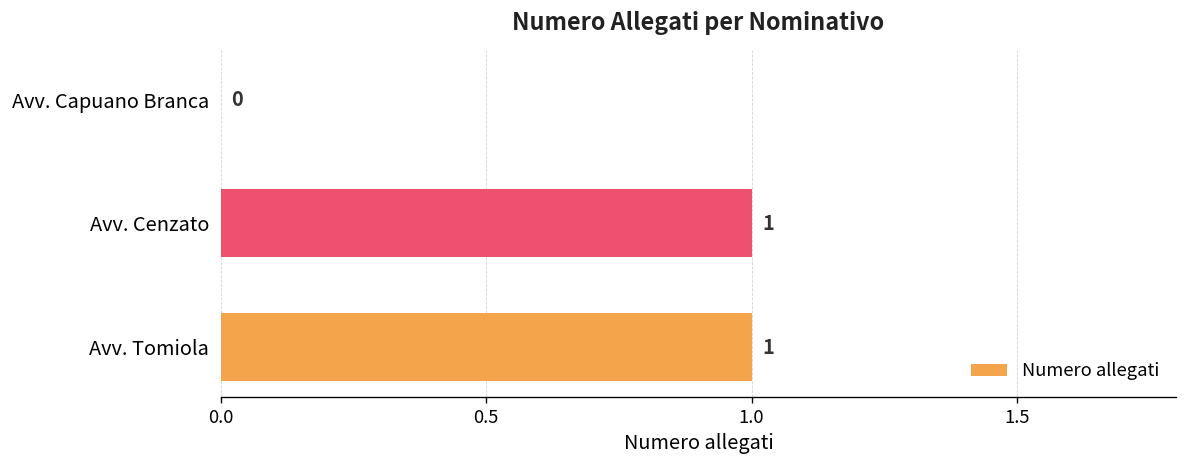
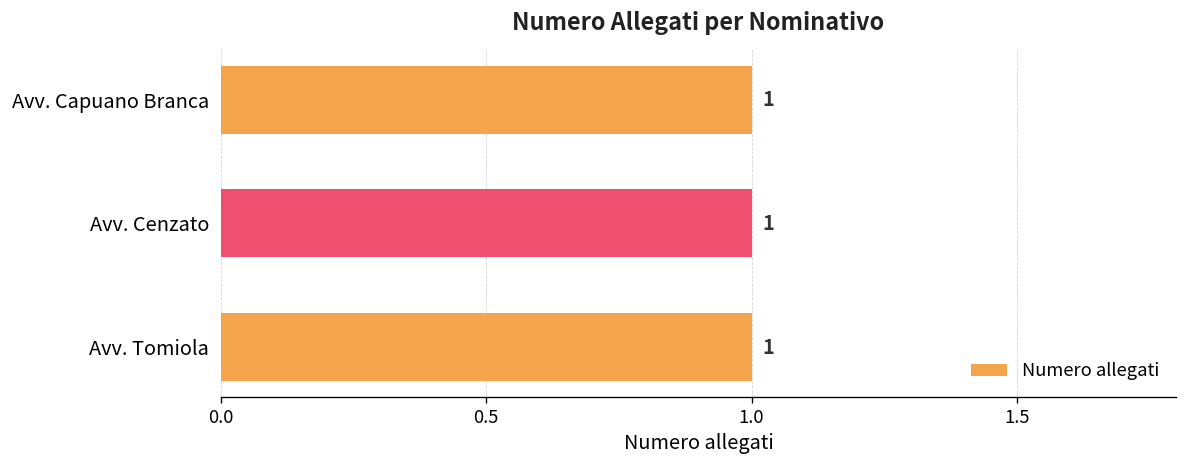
  {
-   "Avv. Capuano Branca": 0,
+   "Avv. Capuano Branca": 1,
    "Avv. Cenzato": 1,
    "Avv. Tomiola": 1
  }
